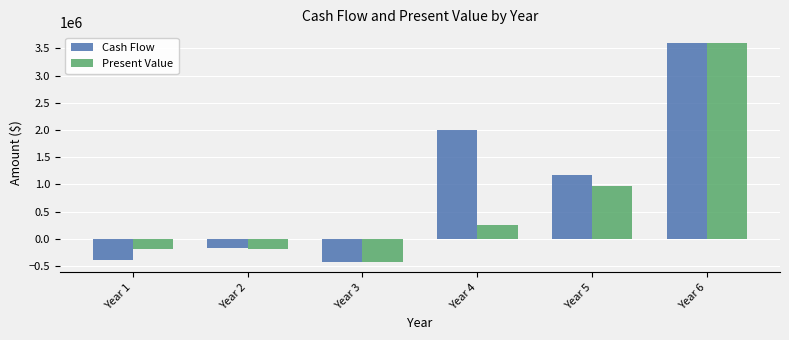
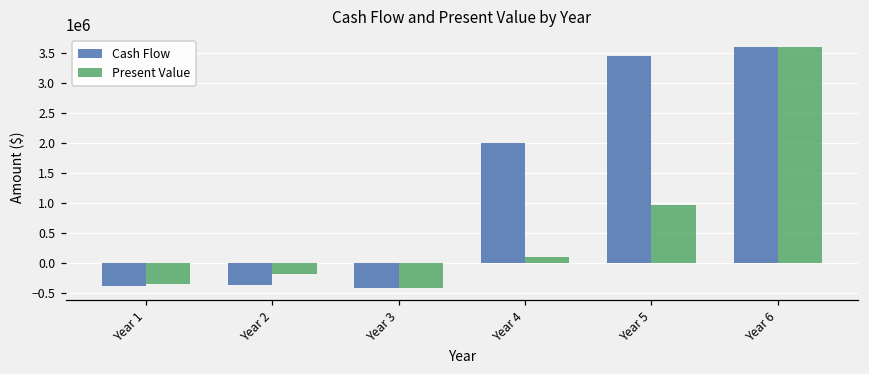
  {
    "Cash Flow": {
      "Year 1": -400000,
-     "Year 2": -200000,
+     "Year 2": -400000,
      "Year 3": -400000,
      "Year 4": 2000000,
-     "Year 5": 1200000,
+     "Year 5": 3500000,
      "Year 6": 3600000
    },
    "Present Value": {
-     "Year 1": -200000,
+     "Year 1": -400000,
      "Year 2": -200000,
      "Year 3": -400000,
-     "Year 4": 300000,
+     "Year 4": 100000,
      "Year 5": 1000000,
      "Year 6": 3600000
    }
  }
